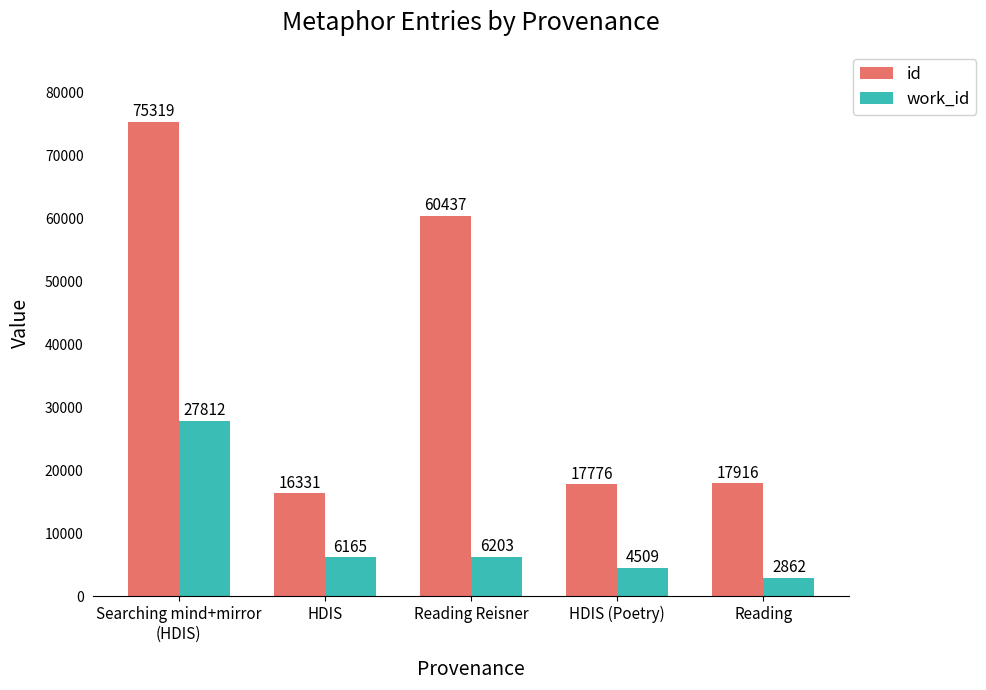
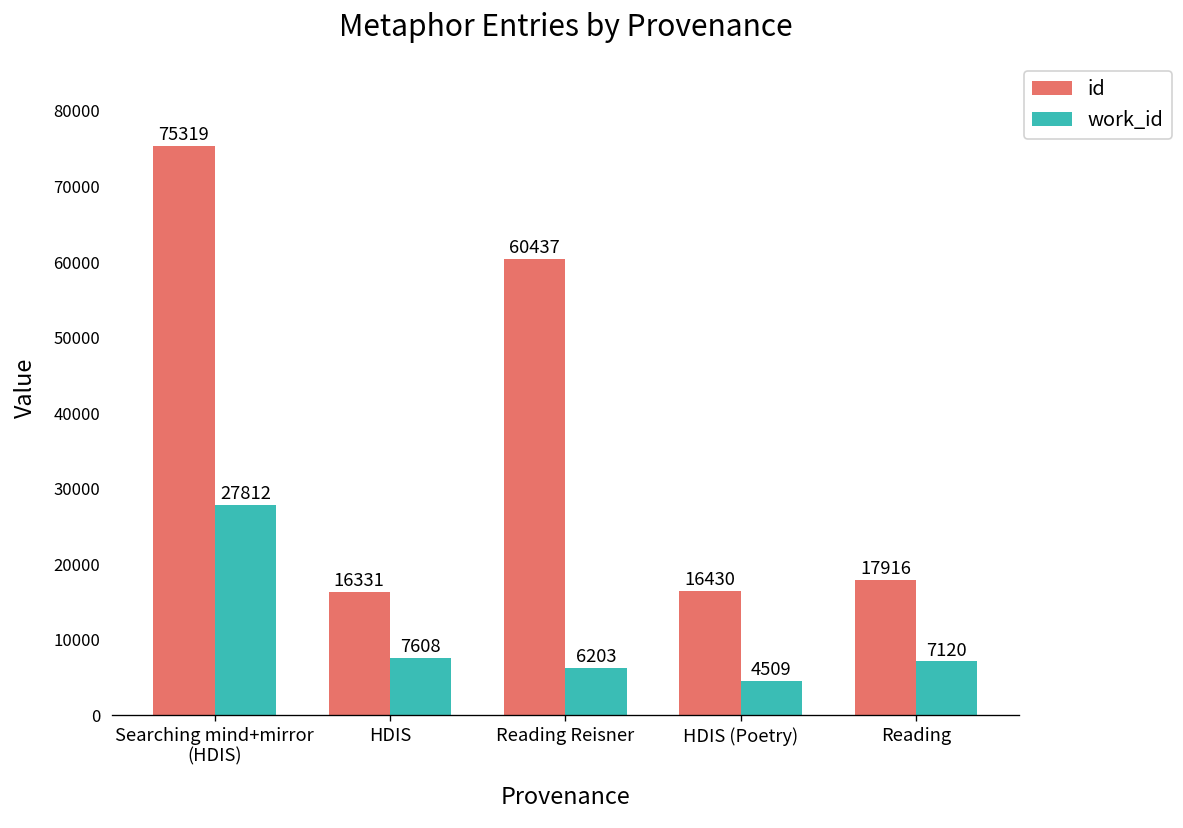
  {
    "id": {
      "Searching mind+mirror (HDIS)": 75319,
      "HDIS": 16331,
      "Reading Reisner": 60437,
-     "HDIS (Poetry)": 17776,
+     "HDIS (Poetry)": 16430,
      "Reading": 17916
    },
    "work_id": {
      "Searching mind+mirror (HDIS)": 27812,
-     "HDIS": 6165,
+     "HDIS": 7608,
      "Reading Reisner": 6203,
      "HDIS (Poetry)": 4509,
-     "Reading": 2862
+     "Reading": 7120
    }
  }
